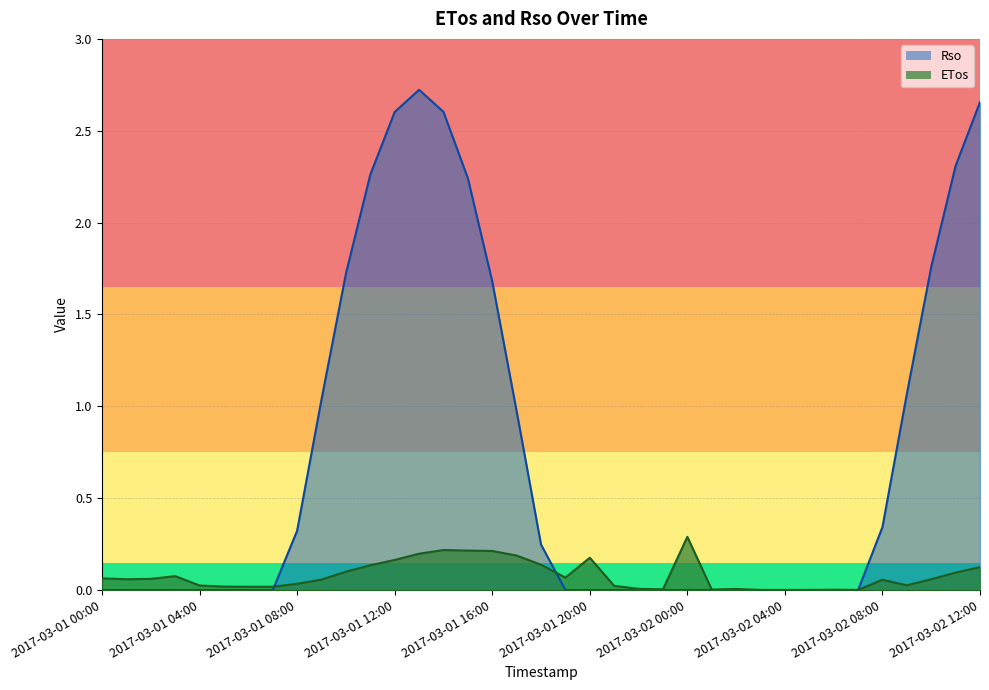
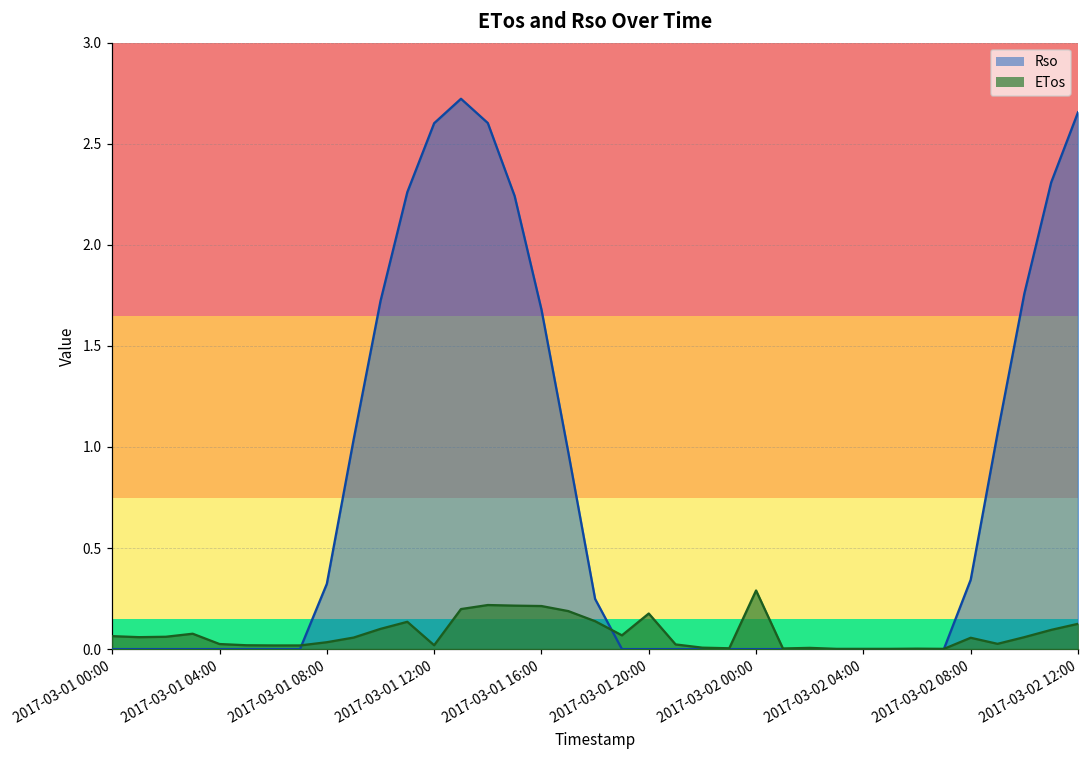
  {
    "Rso": {
      "2017-03-01 00:00": 0.00,
      "2017-03-01 04:00": 0.00,
      "2017-03-01 08:00": 0.32,
      "2017-03-01 12:00": 2.60,
      "2017-03-01 16:00": 1.68,
      "2017-03-01 20:00": 0.00,
      "2017-03-02 00:00": 0.00,
      "2017-03-02 08:00": 0.34,
      "2017-03-02 12:00": 2.66
    },
    "ETos": {
      "2017-03-01 00:00": 0.06,
      "2017-03-01 04:00": 0.03,
      "2017-03-01 08:00": 0.03,
-     "2017-03-01 12:00": 0.16,
+     "2017-03-01 12:00": 0.02,
      "2017-03-01 16:00": 0.21,
      "2017-03-01 20:00": 0.18,
      "2017-03-02 00:00": 0.29,
      "2017-03-02 08:00": 0.06,
      "2017-03-02 12:00": 0.13
    }
  }
